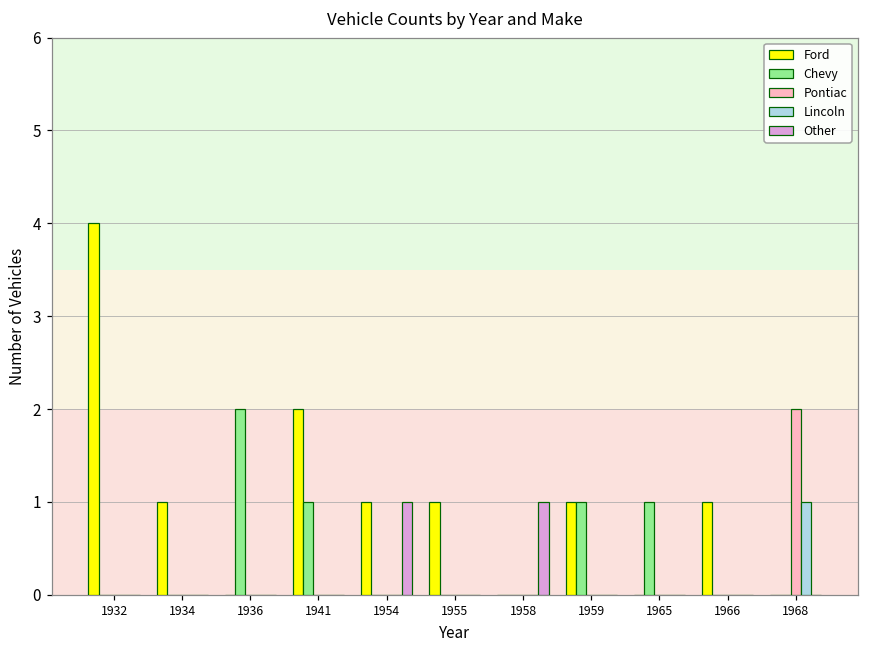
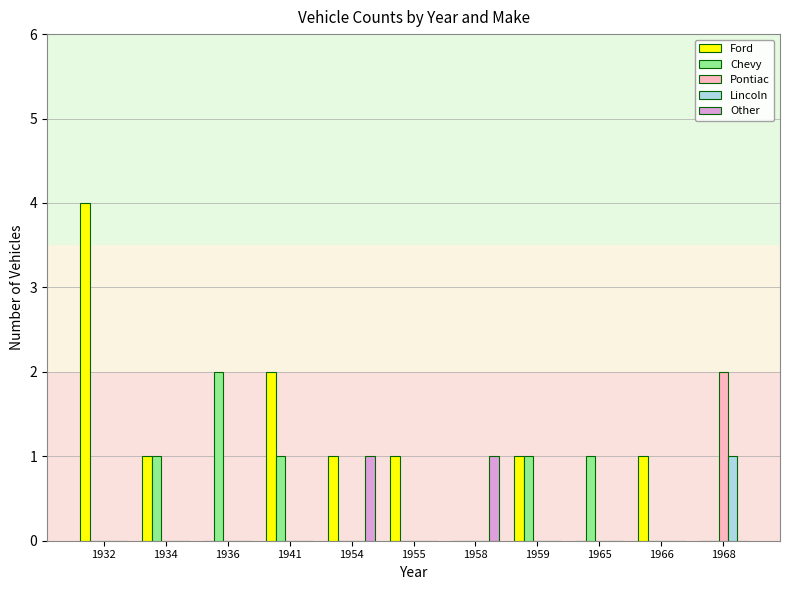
  {
    "Ford": {
      "1932": 4,
      "1934": 1,
      "1936": 0,
      "1941": 2,
      "1954": 1,
      "1955": 1,
      "1958": 0,
      "1959": 1,
      "1965": 0,
      "1966": 1,
      "1968": 0
    },
    "Chevy": {
      "1932": 0,
-     "1934": 0,
+     "1934": 1,
      "1936": 2,
      "1941": 1,
      "1954": 0,
      "1955": 0,
      "1958": 0,
      "1959": 1,
      "1965": 1,
      "1966": 0,
      "1968": 0
    },
    "Lincoln": {
      "1932": 0,
      "1934": 0,
      "1936": 0,
      "1941": 0,
      "1954": 0,
      "1955": 0,
      "1958": 0,
      "1959": 0,
      "1965": 0,
      "1966": 0,
      "1968": 1
    }
  }
